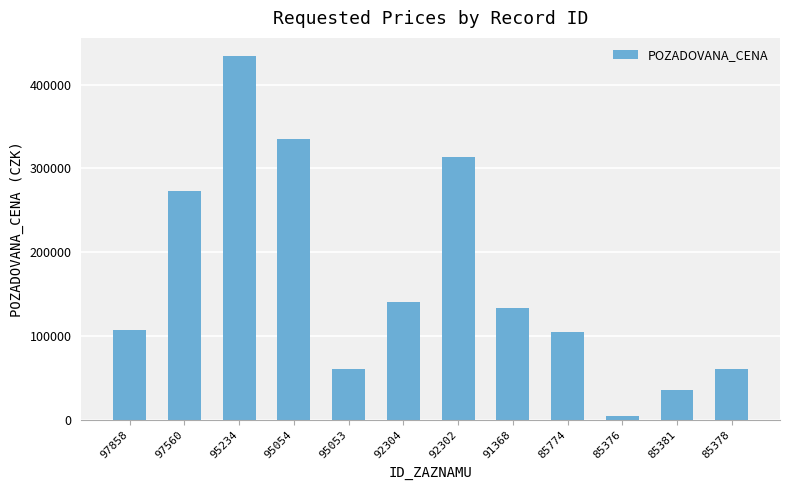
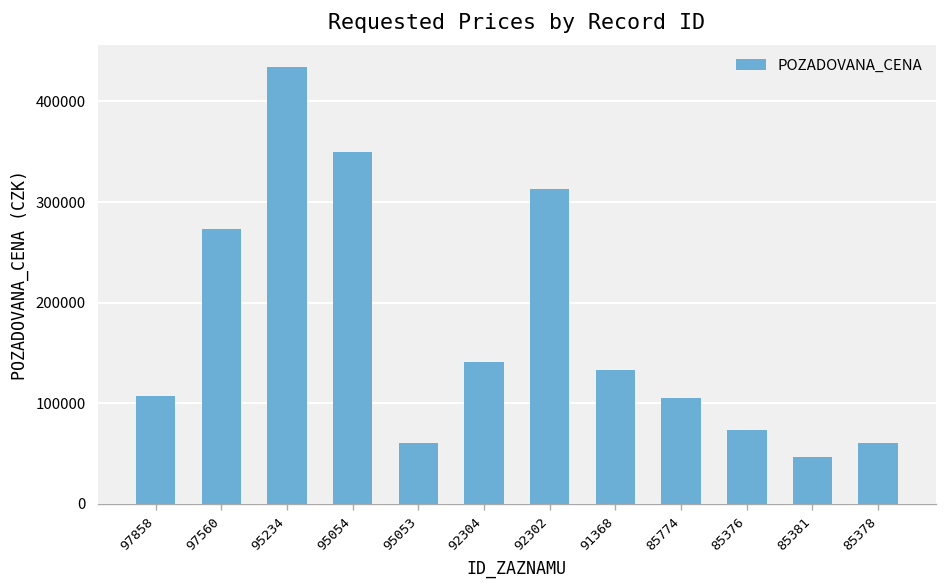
  {
    "97858": 110000,
    "97560": 270000,
    "95234": 430000,
-   "95054": 340000,
+   "95054": 350000,
    "95053": 60000,
    "92304": 140000,
    "92302": 310000,
    "91368": 130000,
    "85774": 110000,
-   "85376": 10000,
-   "85381": 40000,
+   "85376": 70000,
+   "85381": 50000,
    "85378": 60000
  }
